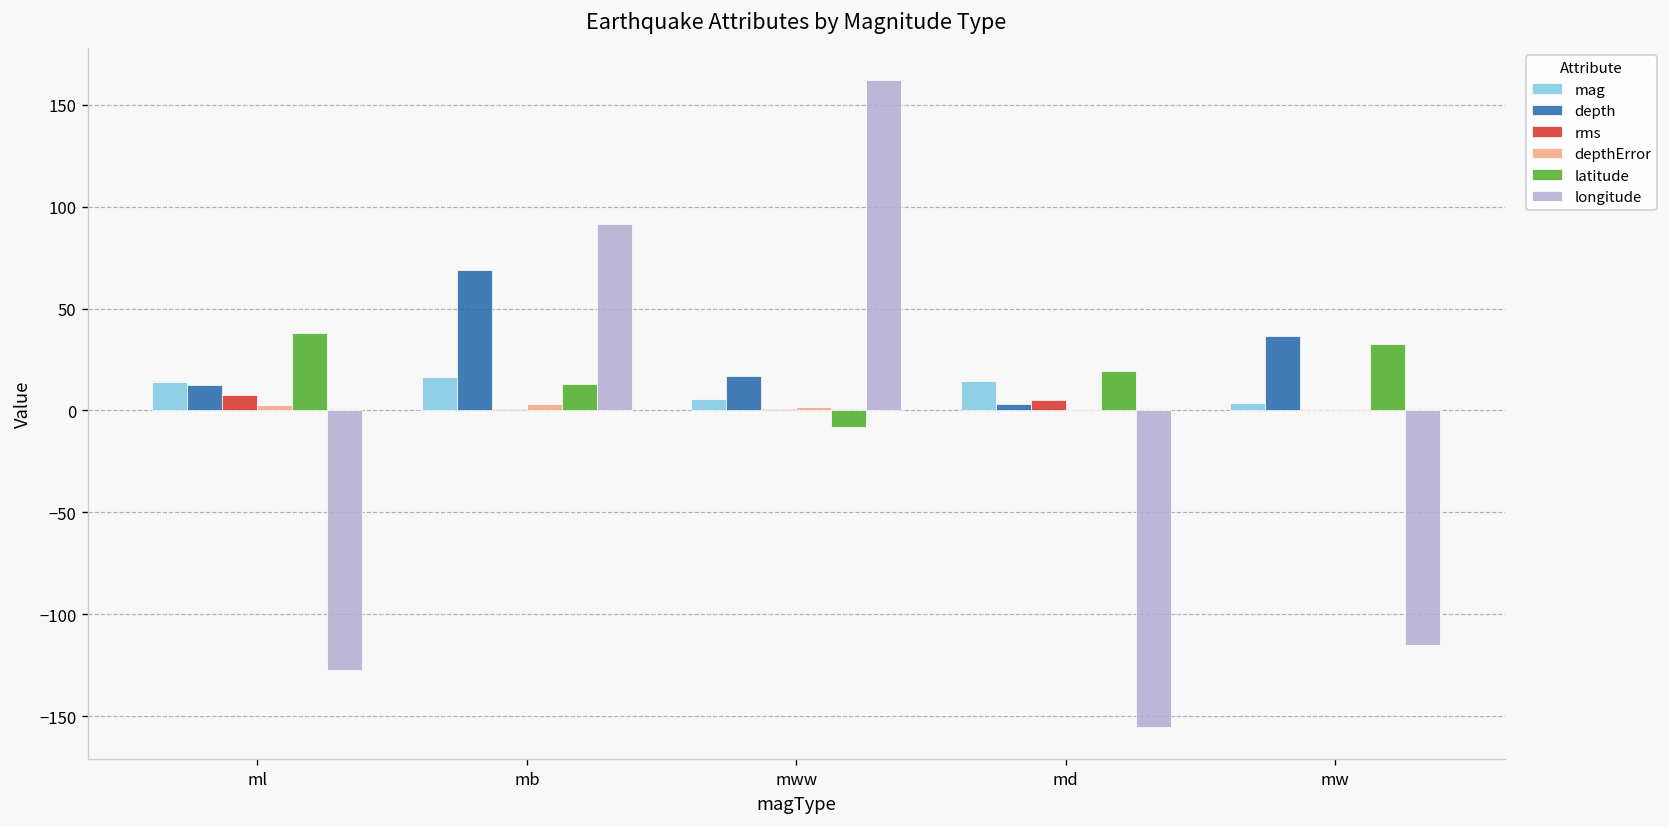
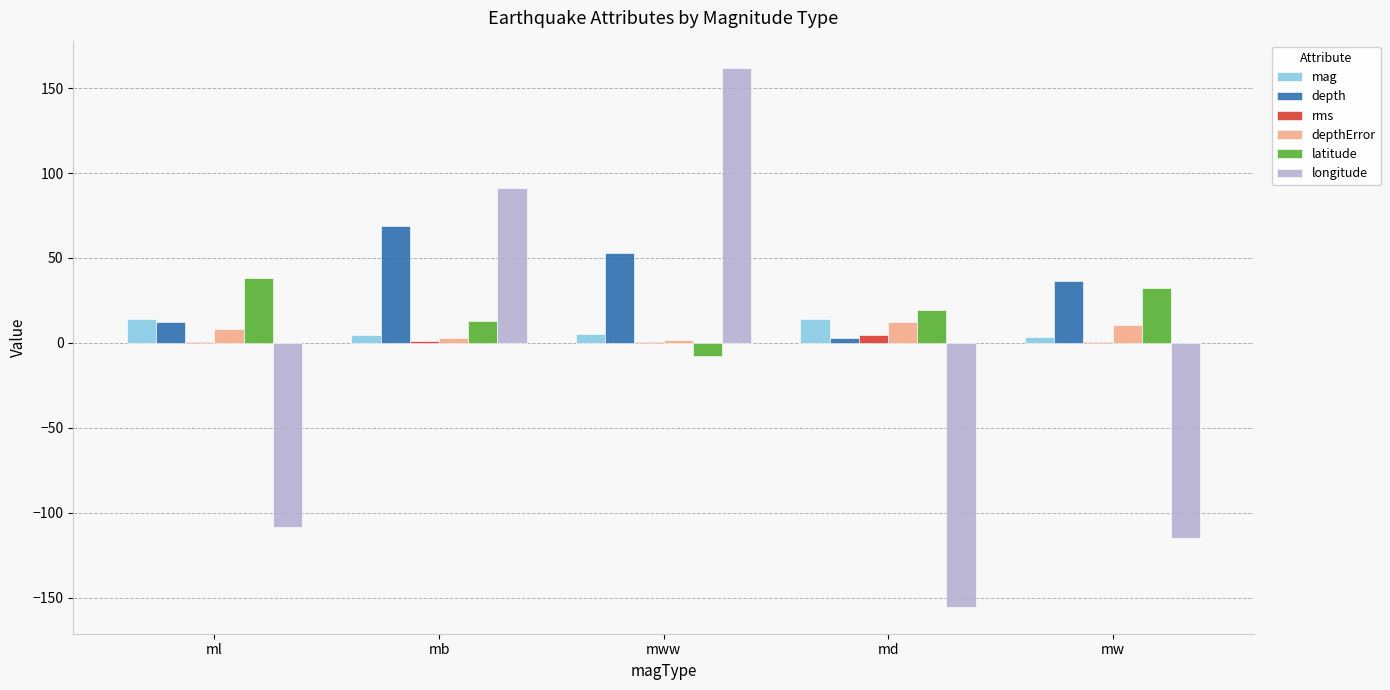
  {
    "mag": {
      "ml": 14,
-     "mb": 16,
+     "mb": 5,
      "mww": 5,
      "md": 14,
      "mw": 4
    },
    "depth": {
      "ml": 12,
      "mb": 69,
-     "mww": 17,
+     "mww": 53,
      "md": 3,
      "mw": 36
    },
    "rms": {
-     "ml": 7,
+     "ml": 0,
      "md": 5
    },
    "depthError": {
-     "ml": 3,
+     "ml": 8,
      "mb": 3,
      "mww": 2,
-     "md": 1,
-     "mw": 1
+     "md": 12,
+     "mw": 11
    },
    "latitude": {
      "ml": 38,
      "mb": 13,
      "mww": -8,
      "md": 19,
      "mw": 32
    },
    "longitude": {
-     "ml": -128,
+     "ml": -108,
      "mb": 91,
      "mww": 162,
      "md": -155,
      "mw": -115
    }
  }
